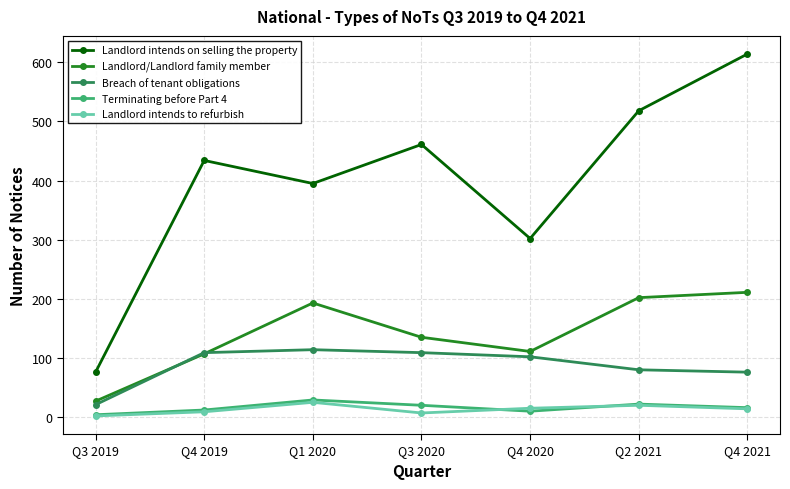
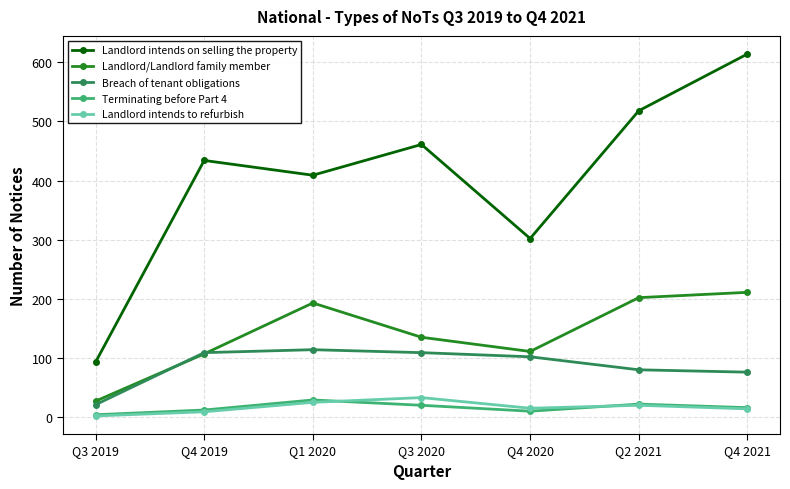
  {
    "Landlord intends on selling the property": {
-     "Q3 2019": 80,
+     "Q3 2019": 90,
      "Q4 2019": 430,
-     "Q1 2020": 400,
+     "Q1 2020": 410,
      "Q3 2020": 460,
      "Q4 2020": 300,
      "Q2 2021": 520,
      "Q4 2021": 610
    },
    "Landlord intends to refurbish": {
-     "Q3 2020": 10,
+     "Q3 2020": 30,
      "Q4 2020": 20
    }
  }
